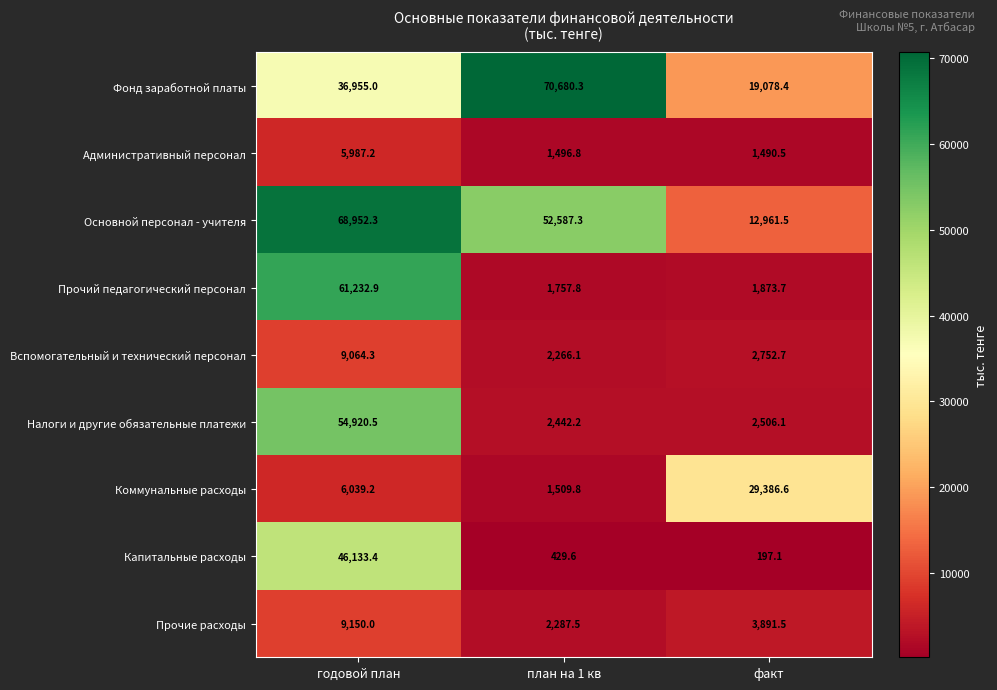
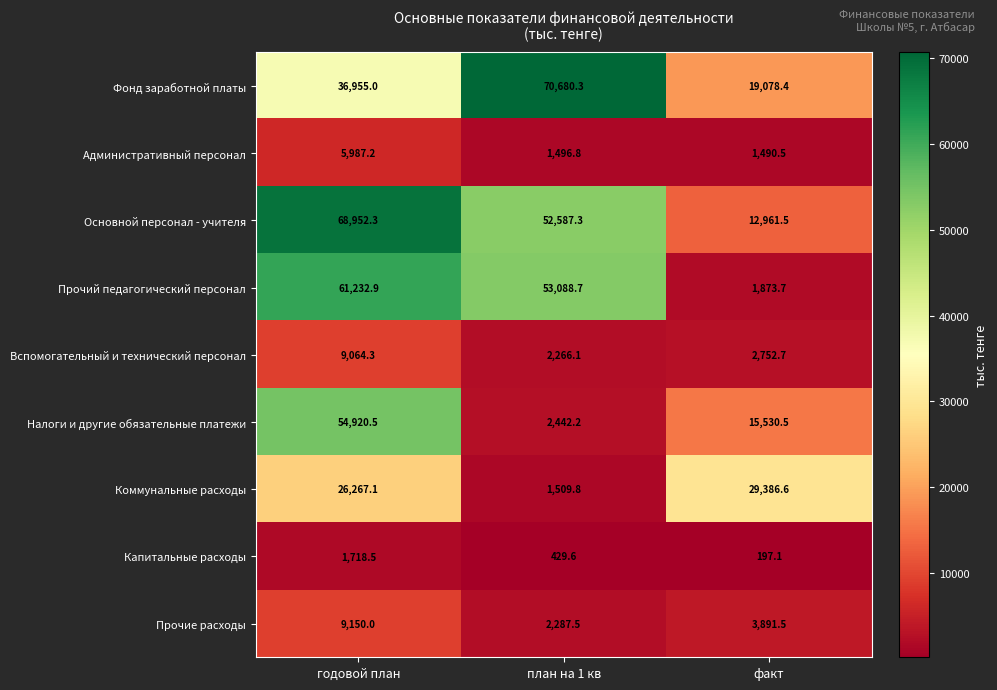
  {
    "Фонд заработной платы": {
      "годовой план": "36,955.0",
      "план на 1 кв": "70,680.3",
      "факт": "19,078.4"
    },
    "Административный персонал": {
      "годовой план": "5,987.2",
      "план на 1 кв": "1,496.8",
      "факт": "1,490.5"
    },
    "Основной персонал - учителя": {
      "годовой план": "68,952.3",
      "план на 1 кв": "52,587.3",
      "факт": "12,961.5"
    },
    "Прочий педагогический персонал": {
      "годовой план": "61,232.9",
-     "план на 1 кв": "1,757.8",
+     "план на 1 кв": "53,088.7",
      "факт": "1,873.7"
    },
    "Вспомогательный и технический персонал": {
      "годовой план": "9,064.3",
      "план на 1 кв": "2,266.1",
      "факт": "2,752.7"
    },
    "Налоги и другие обязательные платежи": {
      "годовой план": "54,920.5",
      "план на 1 кв": "2,442.2",
-     "факт": "2,506.1"
+     "факт": "15,530.5"
    },
    "Коммунальные расходы": {
-     "годовой план": "6,039.2",
+     "годовой план": "26,267.1",
      "план на 1 кв": "1,509.8",
      "факт": "29,386.6"
    },
    "Капитальные расходы": {
-     "годовой план": "46,133.4",
+     "годовой план": "1,718.5",
      "план на 1 кв": "429.6",
      "факт": "197.1"
    },
    "Прочие расходы": {
      "годовой план": "9,150.0",
      "план на 1 кв": "2,287.5",
      "факт": "3,891.5"
    }
  }
